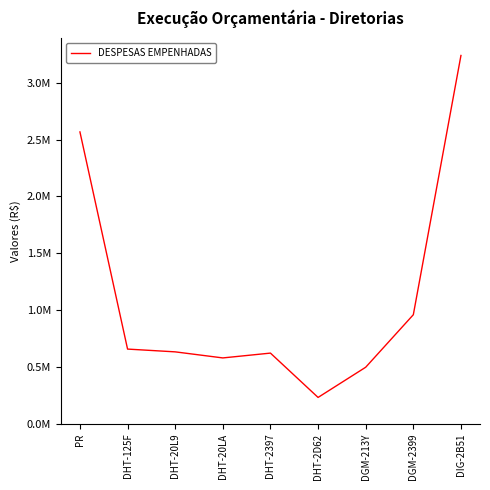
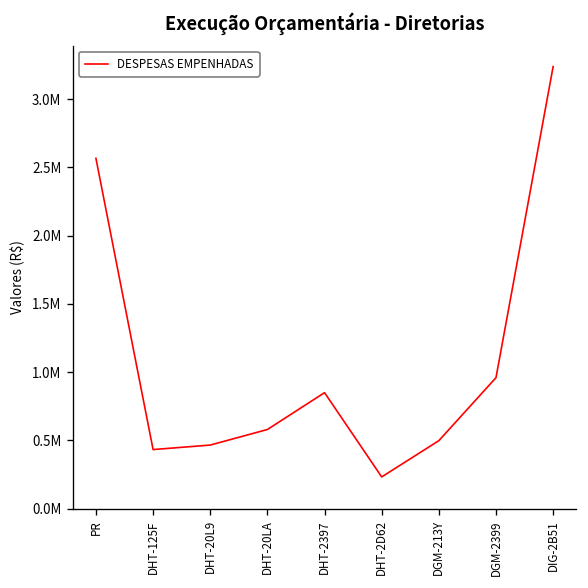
  {
    "PR": 2570000,
-   "DHT-125F": 660000,
-   "DHT-20L9": 630000,
+   "DHT-125F": 430000,
+   "DHT-20L9": 470000,
    "DHT-20LA": 580000,
-   "DHT-2397": 620000,
+   "DHT-2397": 850000,
    "DHT-2D62": 230000,
    "DGM-213Y": 500000,
    "DGM-2399": 960000,
    "DIG-2B51": 3240000
  }
